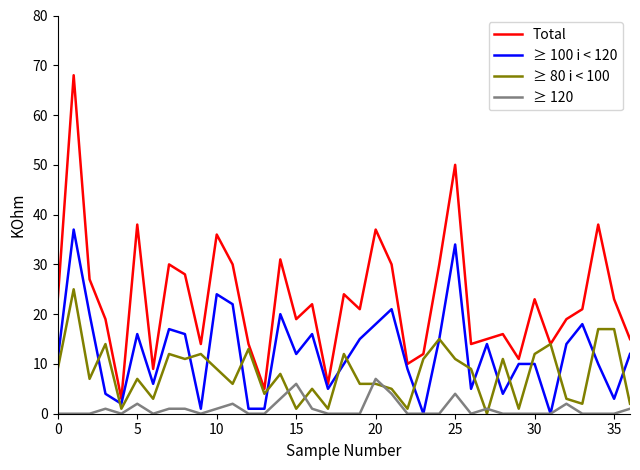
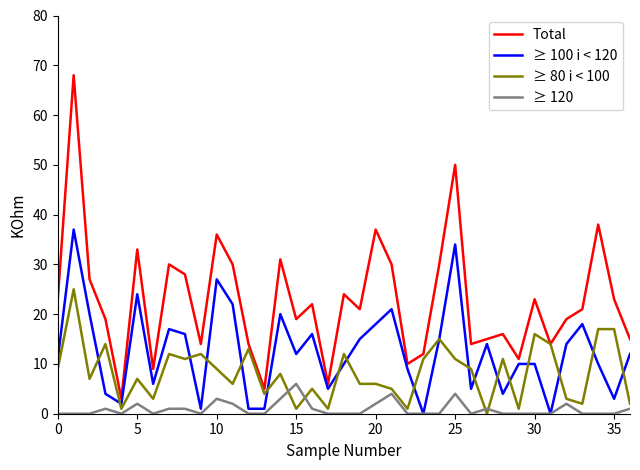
  {
    "Total": {
      "0": 23,
-     "5": 38,
+     "5": 33,
      "10": 36,
      "15": 19,
      "20": 37,
      "25": 50,
      "30": 23,
      "35": 23
    },
    "≥ 100 i < 120": {
      "0": 11,
-     "5": 16,
-     "10": 24,
+     "5": 24,
+     "10": 27,
      "15": 12,
      "20": 18,
      "25": 34,
      "30": 10,
      "35": 3
    },
    "≥ 80 i < 100": {
      "0": 9,
      "5": 7,
      "10": 9,
      "15": 1,
      "20": 6,
      "25": 11,
-     "30": 12,
+     "30": 16,
      "35": 17
    },
    "≥ 120": {
      "0": 0,
      "5": 2,
-     "10": 1,
+     "10": 3,
      "15": 6,
-     "20": 7,
+     "20": 2,
      "25": 4,
      "30": 0,
      "35": 0
    }
  }
